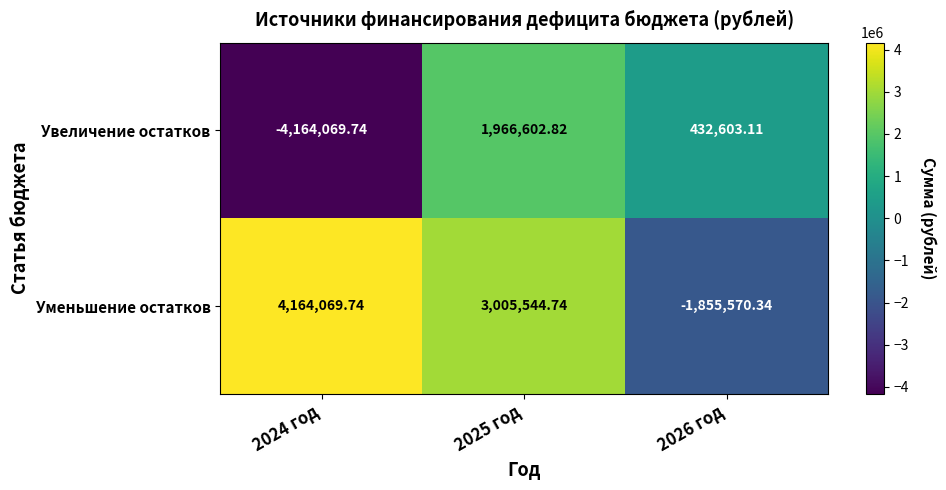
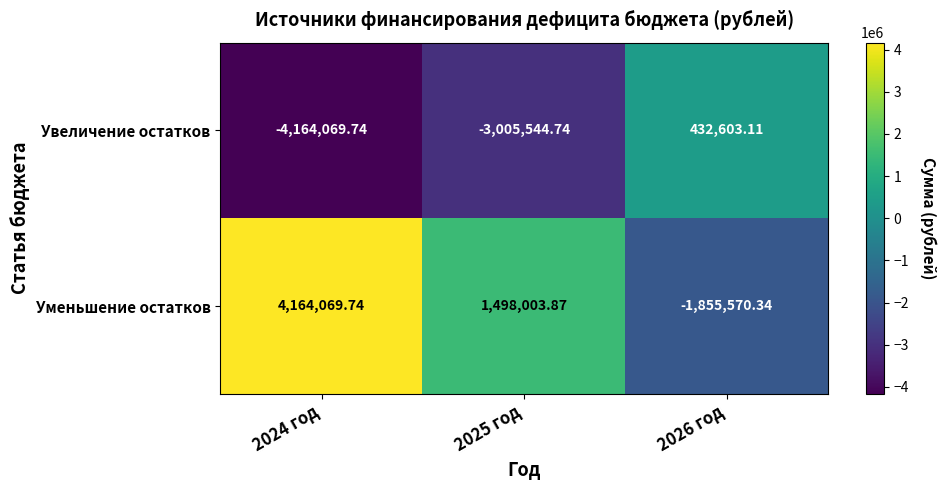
  {
    "Увеличение остатков": {
      "2024 год": "-4,164,069.74",
-     "2025 год": "1,966,602.82",
+     "2025 год": "-3,005,544.74",
      "2026 год": "432,603.11"
    },
    "Уменьшение остатков": {
      "2024 год": "4,164,069.74",
-     "2025 год": "3,005,544.74",
+     "2025 год": "1,498,003.87",
      "2026 год": "-1,855,570.34"
    }
  }
